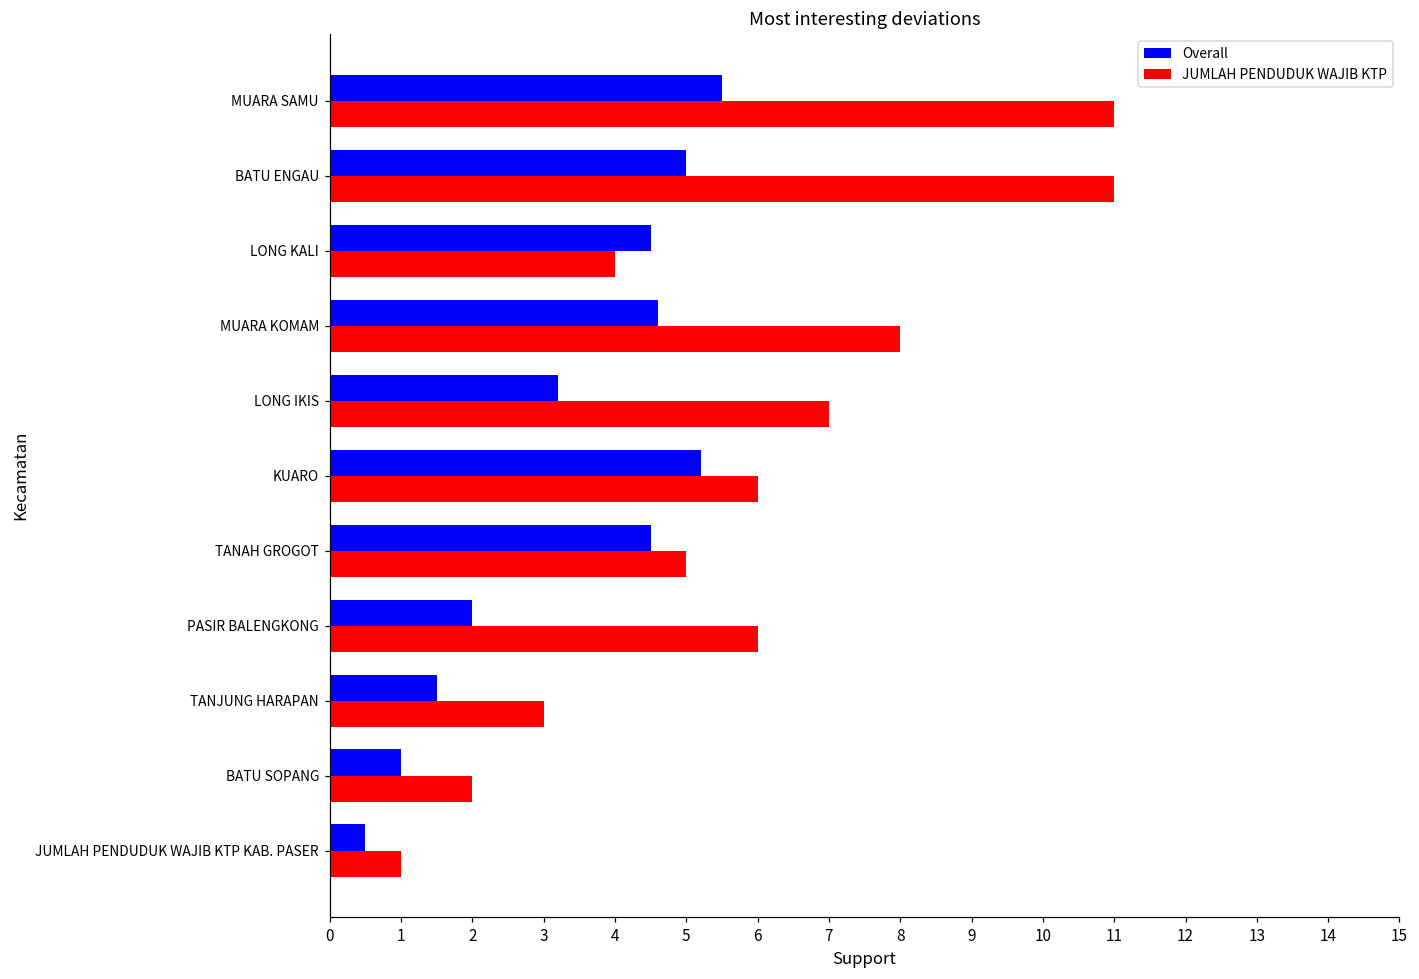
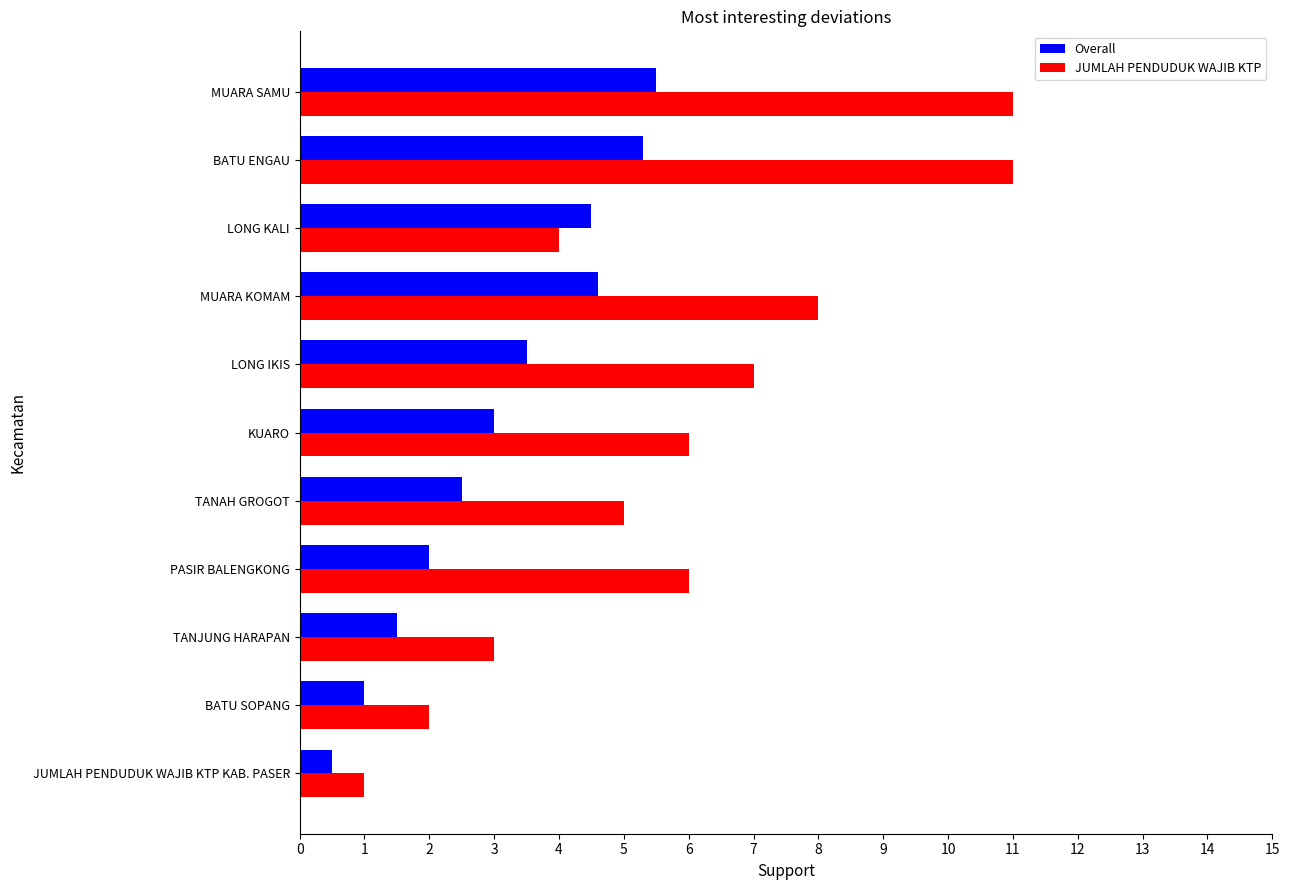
  {
    "Overall": {
      "MUARA SAMU": 5.5,
-     "BATU ENGAU": 5.0,
+     "BATU ENGAU": 5.3,
      "LONG KALI": 4.5,
      "MUARA KOMAM": 4.6,
-     "LONG IKIS": 3.2,
-     "KUARO": 5.2,
-     "TANAH GROGOT": 4.5,
+     "LONG IKIS": 3.5,
+     "KUARO": 3.0,
+     "TANAH GROGOT": 2.5,
      "PASIR BALENGKONG": 2.0,
      "TANJUNG HARAPAN": 1.5,
      "BATU SOPANG": 1.0,
      "JUMLAH PENDUDUK WAJIB KTP KAB. PASER": 0.5
    },
    "JUMLAH PENDUDUK WAJIB KTP": {
      "MUARA SAMU": 11.0,
      "BATU ENGAU": 11.0,
      "LONG KALI": 4.0,
      "MUARA KOMAM": 8.0,
      "LONG IKIS": 7.0,
      "KUARO": 6.0,
      "TANAH GROGOT": 5.0,
      "PASIR BALENGKONG": 6.0,
      "TANJUNG HARAPAN": 3.0,
      "BATU SOPANG": 2.0,
      "JUMLAH PENDUDUK WAJIB KTP KAB. PASER": 1.0
    }
  }
